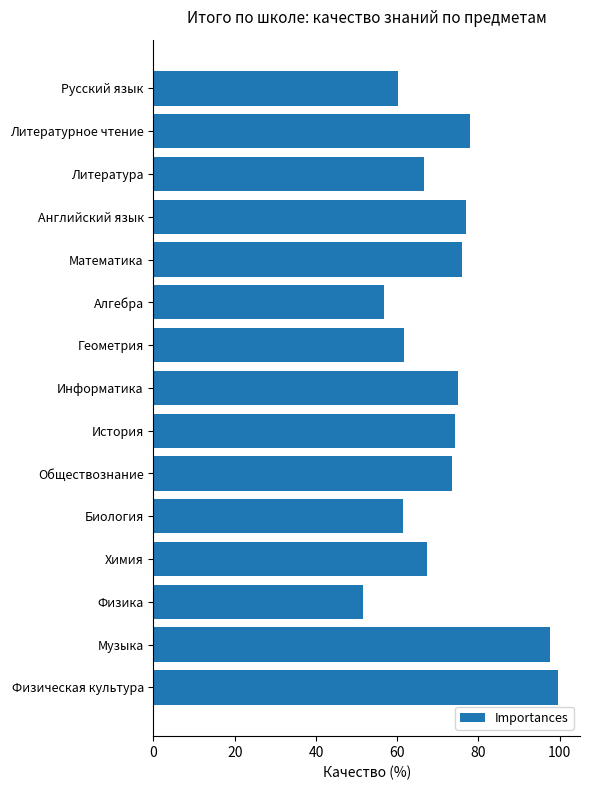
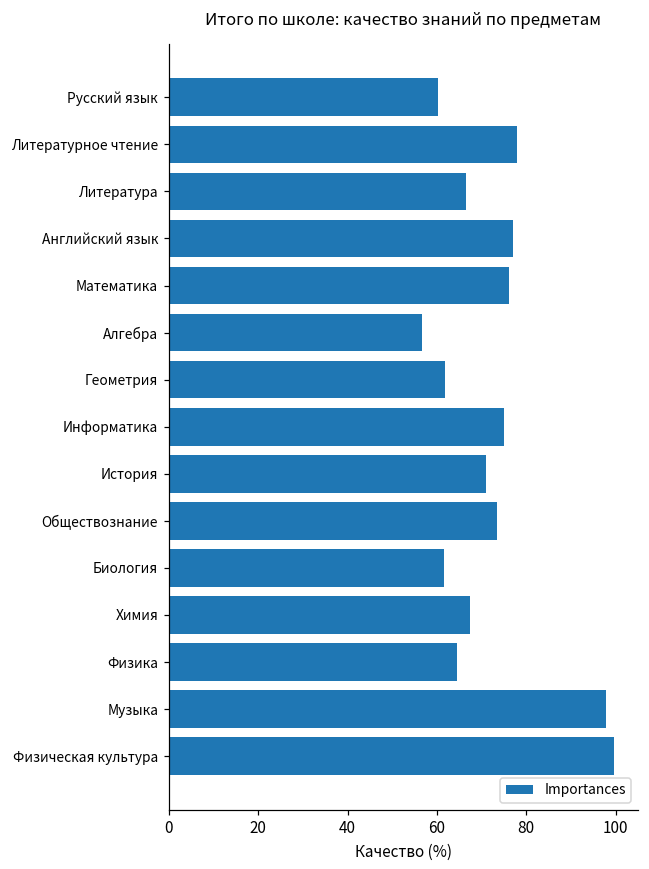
  {
    "Русский язык": 60,
    "Литературное чтение": 78,
    "Литература": 67,
    "Английский язык": 77,
    "Математика": 76,
    "Алгебра": 57,
    "Геометрия": 62,
    "Информатика": 75,
-   "История": 74,
+   "История": 71,
    "Обществознание": 73,
    "Биология": 62,
    "Химия": 67,
-   "Физика": 52,
+   "Физика": 65,
    "Музыка": 98,
    "Физическая культура": 100
  }
